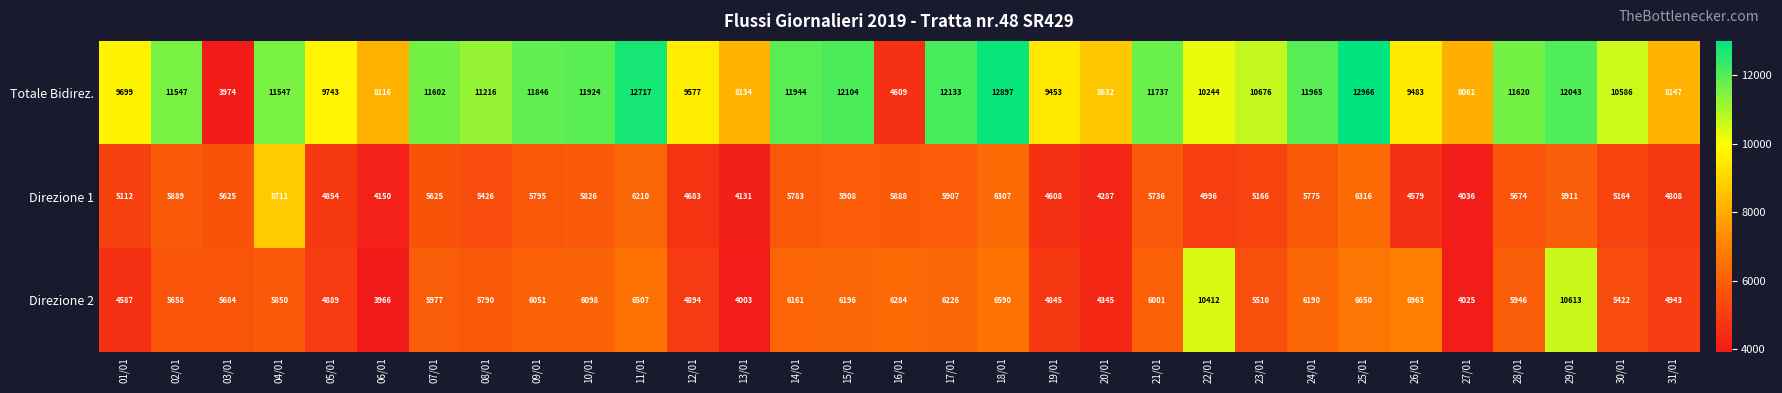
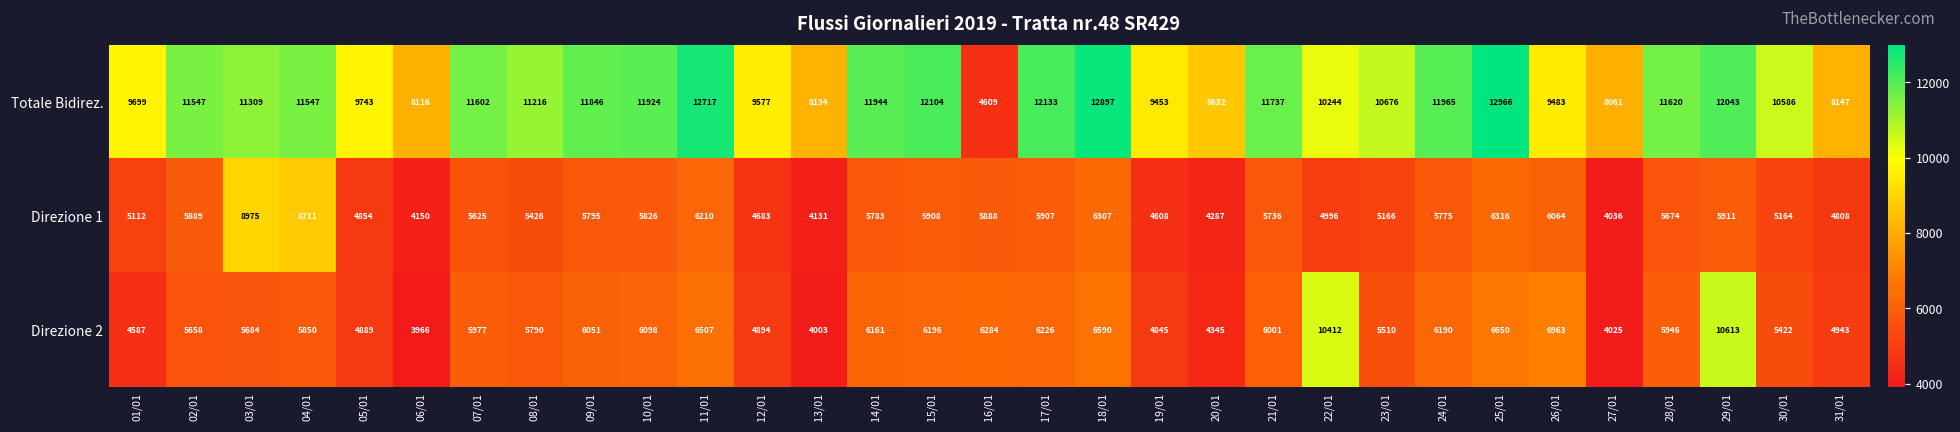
  {
    "Totale Bidirez.": {
      "01/01": 9699,
      "02/01": 11547,
-     "03/01": 3974,
+     "03/01": 11309,
      "04/01": 11547,
      "05/01": 9743,
      "06/01": 8116,
      "07/01": 11602,
      "08/01": 11216,
      "09/01": 11846,
      "10/01": 11924,
      "11/01": 12717,
      "12/01": 9577,
      "13/01": 8134,
      "14/01": 11944,
      "15/01": 12104,
      "16/01": 4609,
      "17/01": 12133,
      "18/01": 12897,
      "19/01": 9453,
      "20/01": 8632,
      "21/01": 11737,
      "22/01": 10244,
      "23/01": 10676,
      "24/01": 11965,
      "25/01": 12966,
      "26/01": 9483,
      "27/01": 8061,
      "28/01": 11620,
      "29/01": 12043,
      "30/01": 10586,
      "31/01": 8147
    },
    "Direzione 1": {
      "01/01": 5112,
      "02/01": 5889,
-     "03/01": 5625,
+     "03/01": 8975,
      "04/01": 8711,
      "05/01": 4854,
      "06/01": 4150,
      "07/01": 5625,
      "08/01": 5426,
      "09/01": 5795,
      "10/01": 5826,
      "11/01": 6210,
      "12/01": 4683,
      "13/01": 4131,
      "14/01": 5783,
      "15/01": 5908,
      "16/01": 5888,
      "17/01": 5907,
      "18/01": 6307,
      "19/01": 4608,
      "20/01": 4287,
      "21/01": 5736,
      "22/01": 4996,
      "23/01": 5166,
      "24/01": 5775,
      "25/01": 6316,
-     "26/01": 4579,
+     "26/01": 6064,
      "27/01": 4036,
      "28/01": 5674,
      "29/01": 5911,
      "30/01": 5164,
      "31/01": 4808
    },
    "Direzione 2": {
      "01/01": 4587,
      "02/01": 5658,
      "03/01": 5684,
      "04/01": 5850,
      "05/01": 4889,
      "06/01": 3966,
      "07/01": 5977,
      "08/01": 5790,
      "09/01": 6051,
      "10/01": 6098,
      "11/01": 6507,
      "12/01": 4894,
      "13/01": 4003,
      "14/01": 6161,
      "15/01": 6196,
      "16/01": 6284,
      "17/01": 6226,
      "18/01": 6590,
      "19/01": 4845,
      "20/01": 4345,
      "21/01": 6001,
      "22/01": 10412,
      "23/01": 5510,
      "24/01": 6190,
      "25/01": 6650,
      "26/01": 6963,
      "27/01": 4025,
      "28/01": 5946,
      "29/01": 10613,
      "30/01": 5422,
      "31/01": 4943
    }
  }
